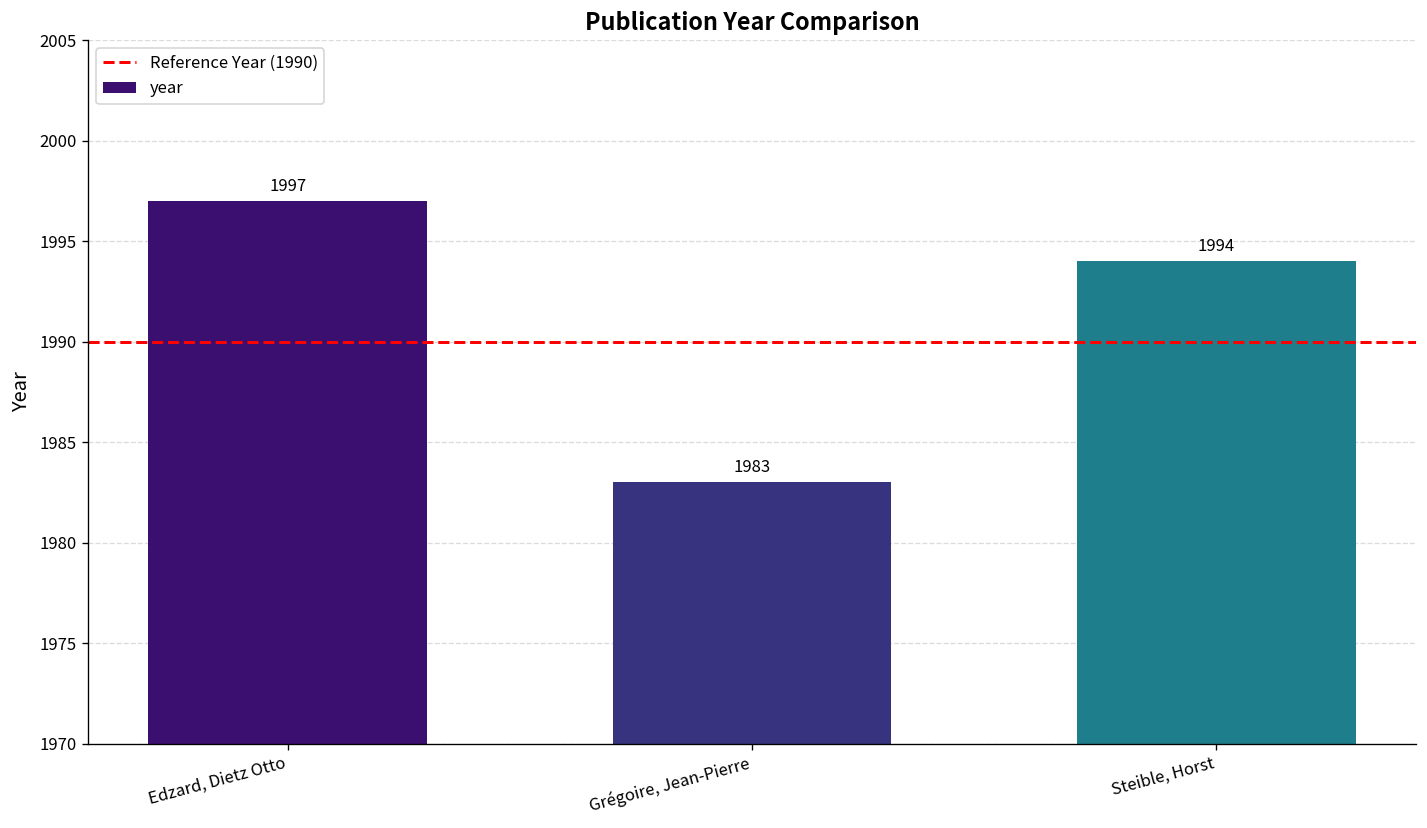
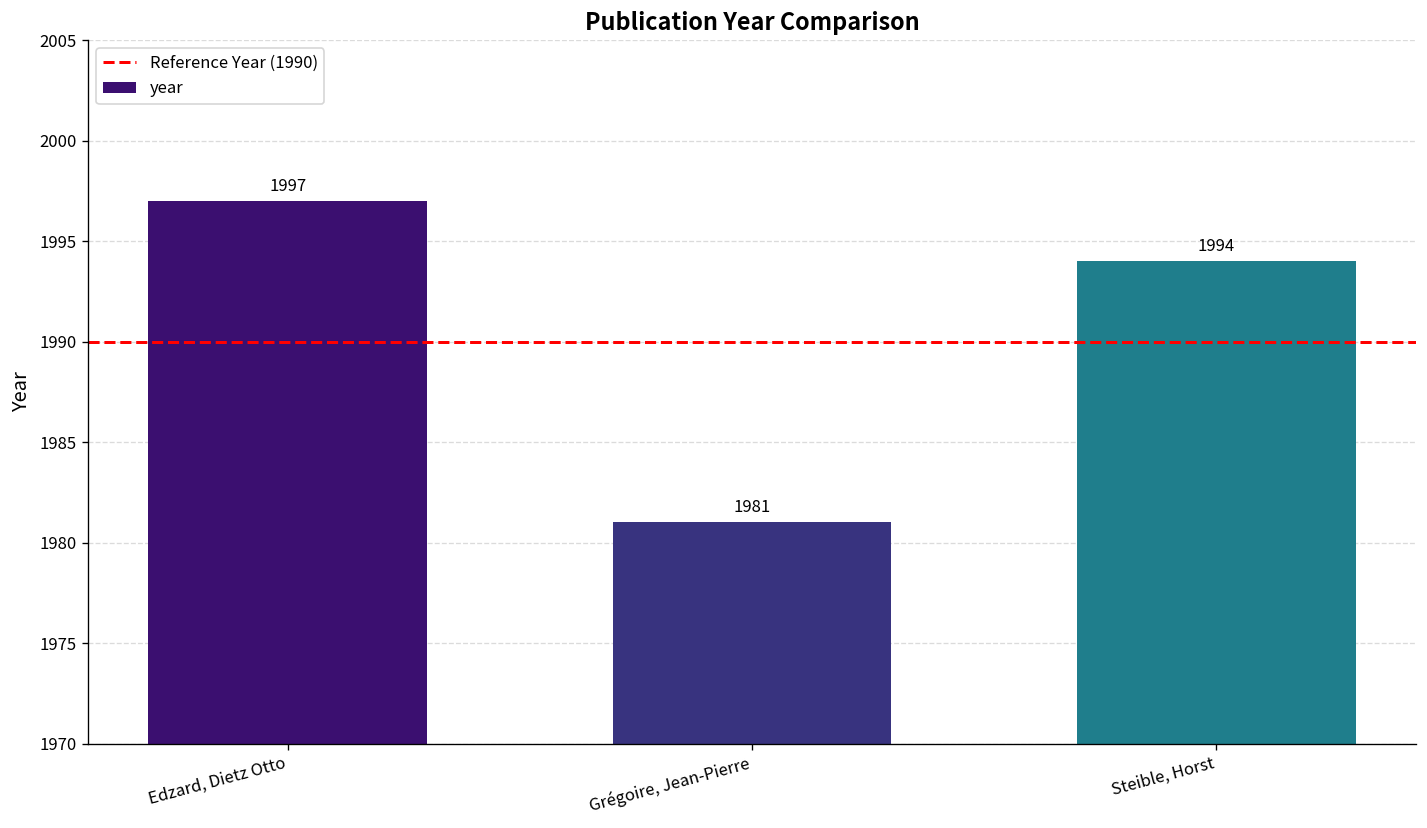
  {
    "Edzard, Dietz Otto": 1997,
-   "Grégoire, Jean-Pierre": 1983,
+   "Grégoire, Jean-Pierre": 1981,
    "Steible, Horst": 1994
  }
